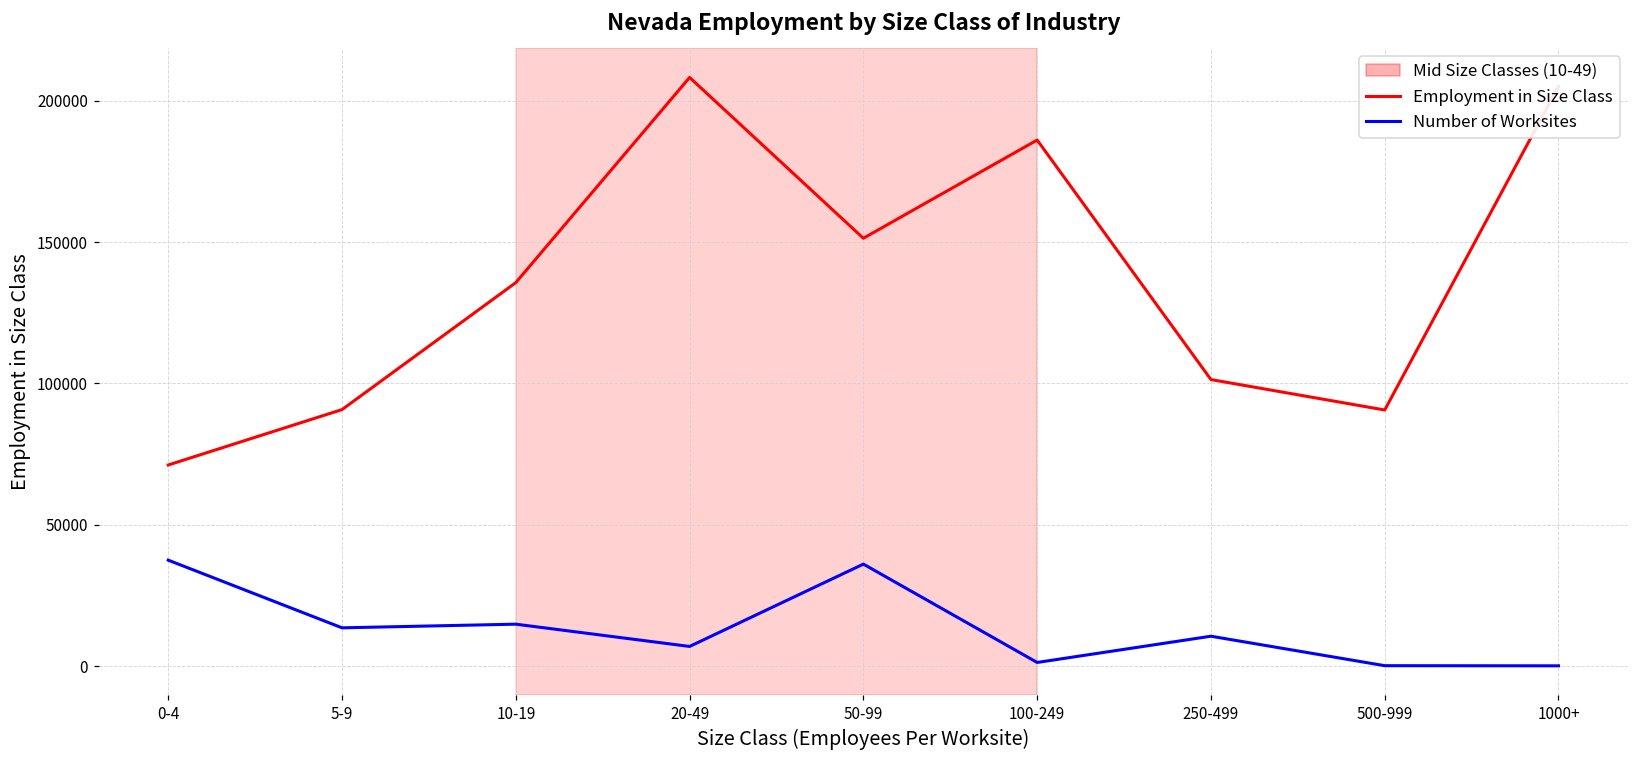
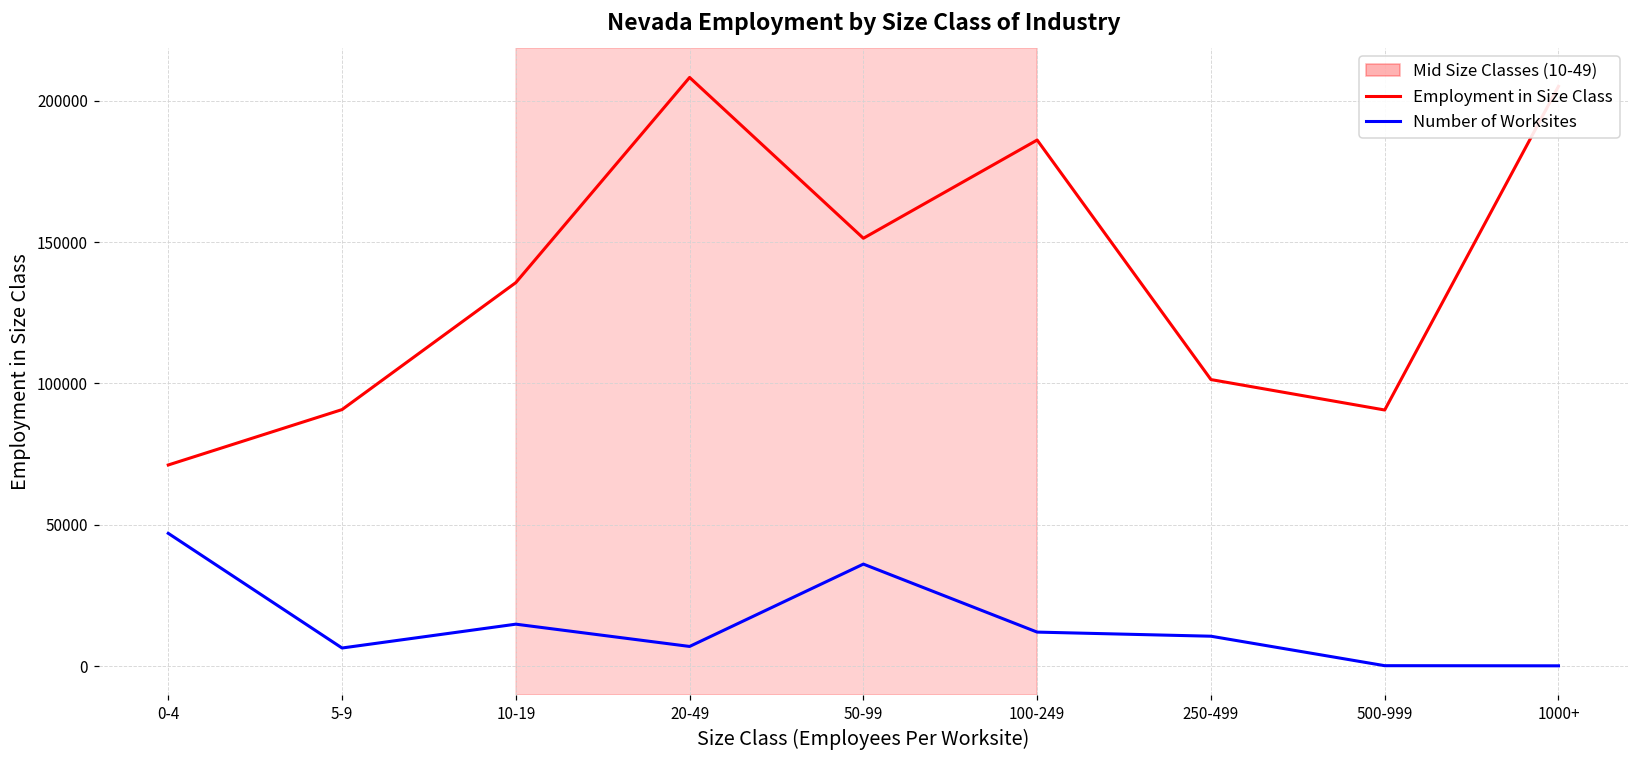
  {
    "Employment in Size Class": {
      "0-4": 71000,
      "5-9": 91000,
      "10-19": 136000,
      "20-49": 208000,
      "50-99": 151000,
      "100-249": 186000,
      "250-499": 101000,
      "500-999": 91000
    },
    "Number of Worksites": {
-     "0-4": 37000,
-     "5-9": 14000,
+     "0-4": 47000,
+     "5-9": 6000,
      "10-19": 15000,
      "20-49": 7000,
      "50-99": 36000,
-     "100-249": 1000,
+     "100-249": 12000,
      "250-499": 11000,
      "500-999": 0,
      "1000+": 0
    }
  }
